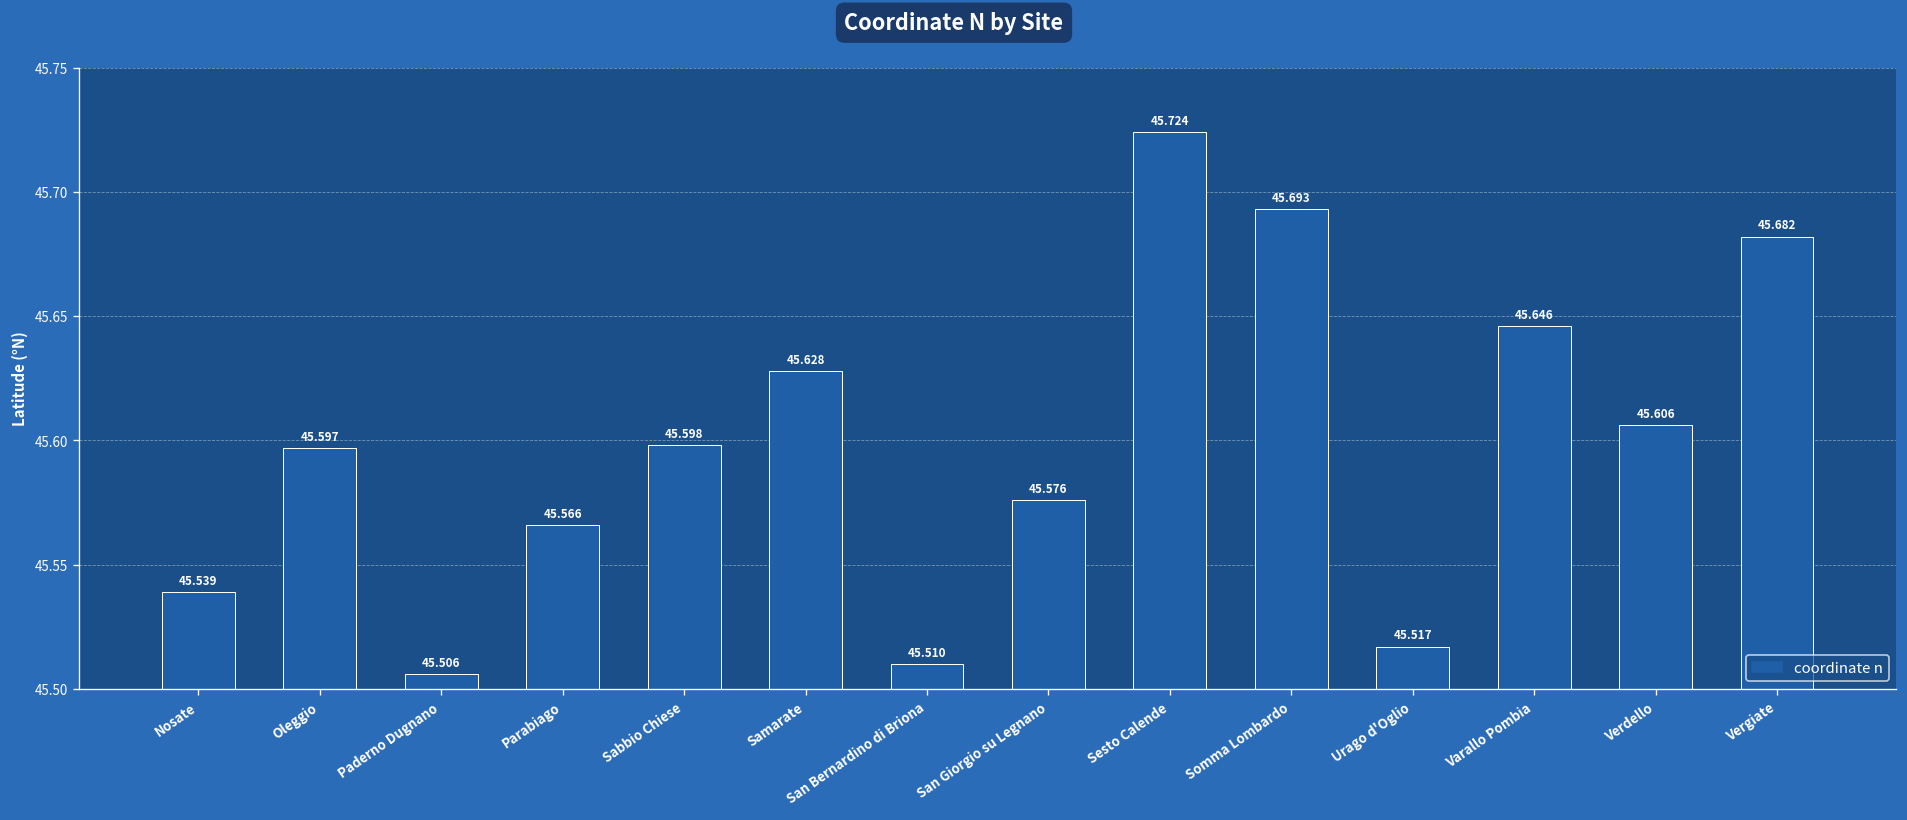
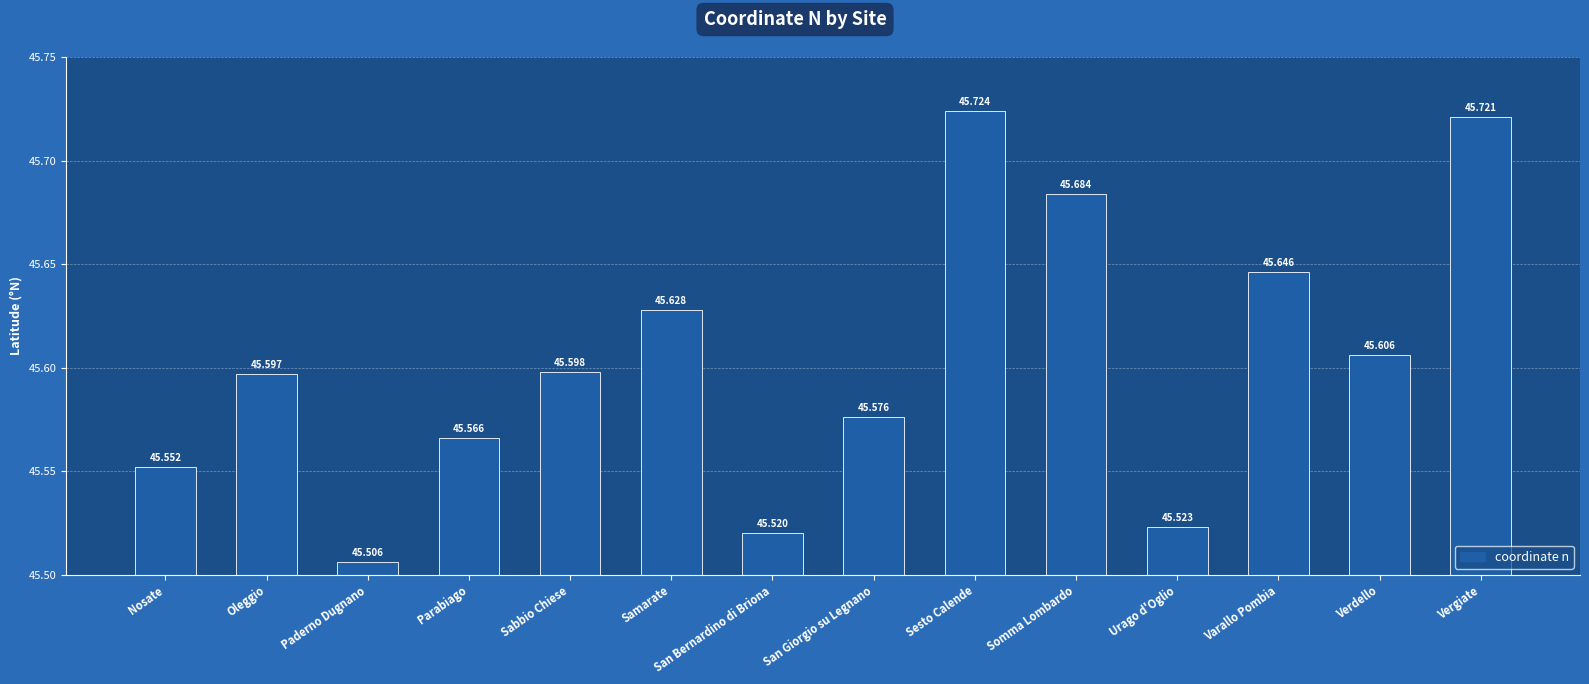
  {
-   "Nosate": 45.539,
+   "Nosate": 45.552,
    "Oleggio": 45.597,
    "Paderno Dugnano": 45.506,
    "Parabiago": 45.566,
    "Sabbio Chiese": 45.598,
    "Samarate": 45.628,
-   "San Bernardino di Briona": 45.510,
+   "San Bernardino di Briona": 45.520,
    "San Giorgio su Legnano": 45.576,
    "Sesto Calende": 45.724,
-   "Somma Lombardo": 45.693,
-   "Urago d'Oglio": 45.517,
+   "Somma Lombardo": 45.684,
+   "Urago d'Oglio": 45.523,
    "Varallo Pombia": 45.646,
    "Verdello": 45.606,
-   "Vergiate": 45.682
+   "Vergiate": 45.721
  }
